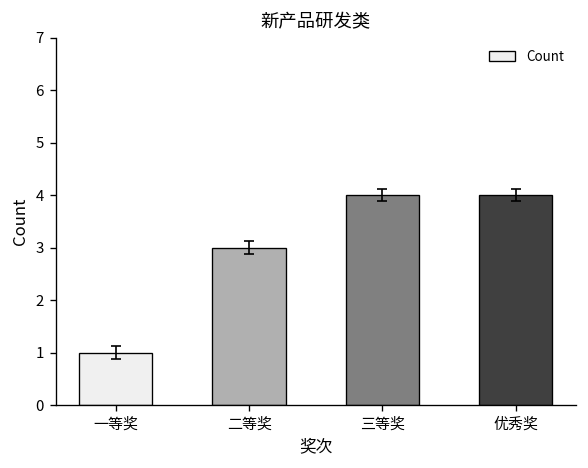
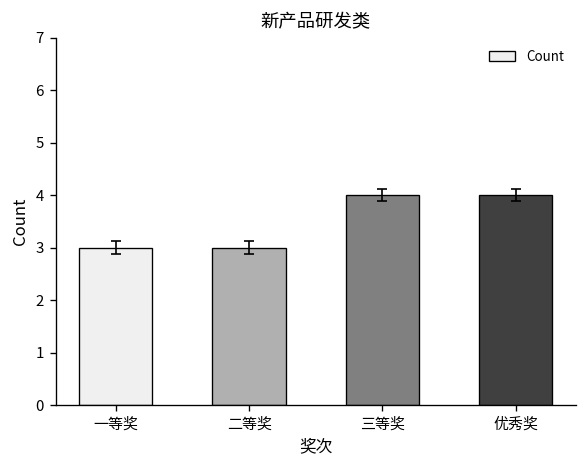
  {
    "Count": {
-     "一等奖": 1,
+     "一等奖": 3,
      "二等奖": 3,
      "三等奖": 4,
      "优秀奖": 4
    }
  }
